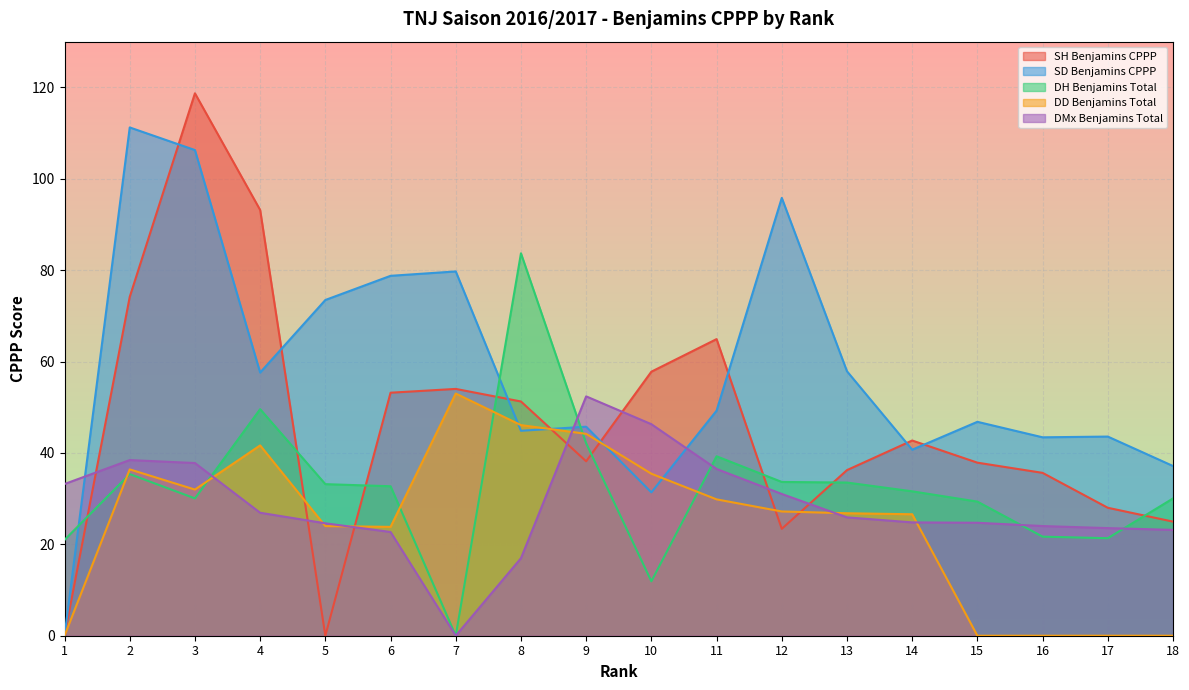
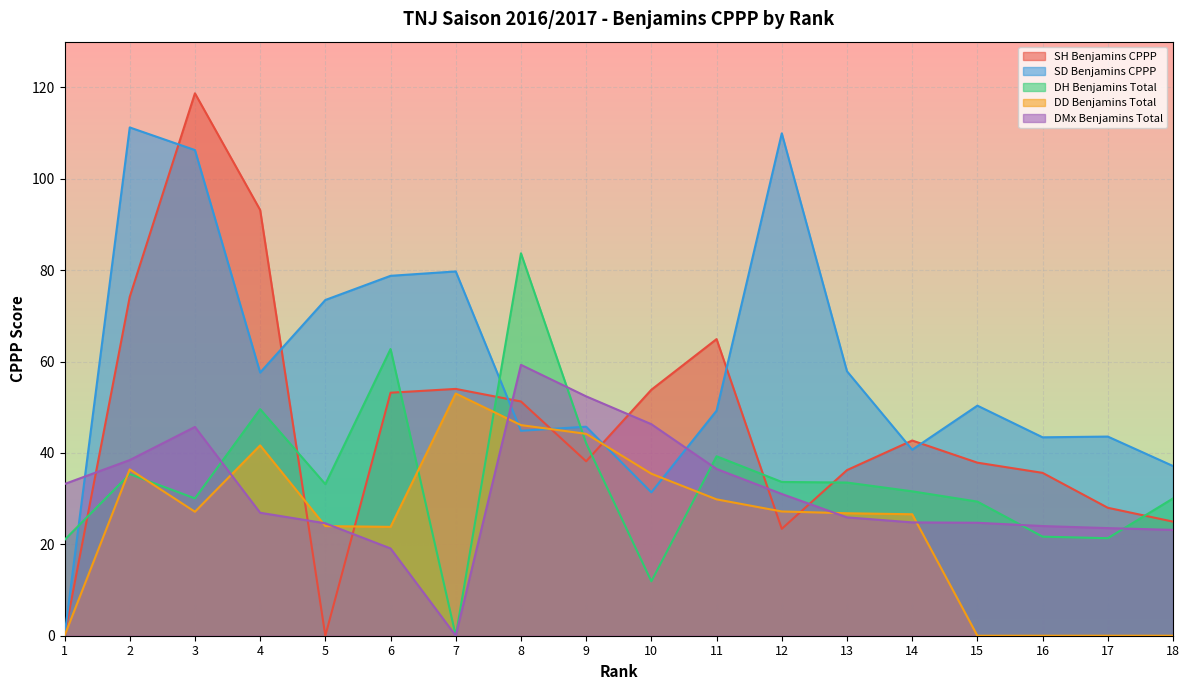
  {
    "SH Benjamins CPPP": {
      "2": 74,
      "3": 119,
      "4": 93,
      "5": 0,
      "6": 53,
      "7": 54,
      "8": 51,
      "9": 38,
-     "10": 58,
+     "10": 54,
      "11": 65,
      "12": 23,
      "13": 36,
      "14": 43,
      "15": 38,
      "16": 36,
      "17": 28,
      "18": 25
    },
    "SD Benjamins CPPP": {
      "2": 111,
      "3": 106,
      "4": 58,
      "5": 73,
      "6": 79,
      "7": 80,
      "8": 45,
      "9": 46,
      "10": 31,
      "11": 49,
-     "12": 96,
+     "12": 110,
      "13": 58,
      "14": 41,
-     "15": 47,
+     "15": 50,
      "16": 43,
      "17": 44,
      "18": 37
    },
    "DH Benjamins Total": {
      "1": 21,
      "2": 35,
      "3": 30,
      "4": 50,
      "5": 33,
-     "6": 33,
+     "6": 63,
      "8": 84,
      "9": 42,
      "10": 12,
      "11": 39,
      "12": 34,
      "13": 34,
      "14": 32,
      "15": 29,
      "16": 22,
      "17": 21,
      "18": 30
    },
    "DD Benjamins Total": {
      "2": 36,
-     "3": 32,
+     "3": 27,
      "4": 42,
      "5": 24,
      "6": 24,
      "7": 53,
      "8": 46,
      "9": 44,
      "10": 35,
      "11": 30,
      "12": 27,
      "13": 27,
      "14": 27,
      "15": 0,
      "16": 0,
      "17": 0,
      "18": 0
    },
    "DMx Benjamins Total": {
      "1": 33,
      "2": 38,
-     "3": 38,
+     "3": 46,
      "4": 27,
      "5": 25,
-     "6": 23,
-     "8": 17,
+     "6": 19,
+     "8": 59,
      "9": 52,
      "10": 46,
      "11": 36,
      "12": 31,
      "13": 26,
      "14": 25,
      "15": 25,
      "16": 24,
      "17": 24,
      "18": 23
    }
  }
